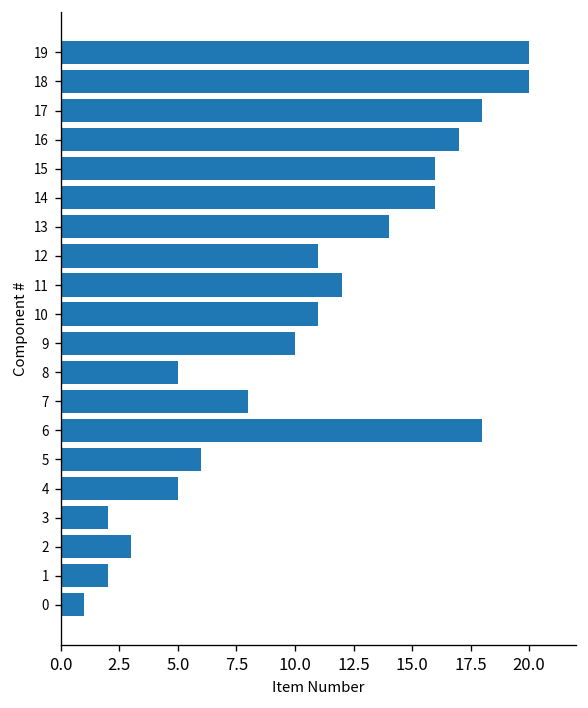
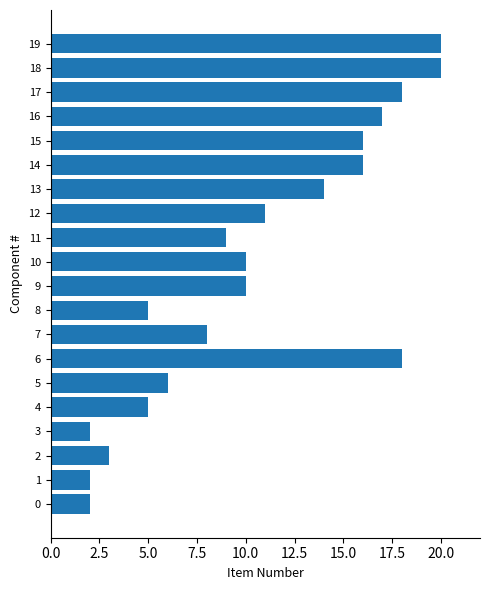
  {
    "19": 20,
    "18": 20,
    "17": 18,
    "16": 17,
    "15": 16,
    "14": 16,
    "13": 14,
    "12": 11,
-   "11": 12,
-   "10": 11,
+   "11": 9,
+   "10": 10,
    "9": 10,
    "8": 5,
    "7": 8,
    "6": 18,
    "5": 6,
    "4": 5,
    "3": 2,
    "2": 3,
    "1": 2,
-   "0": 1
+   "0": 2
  }
